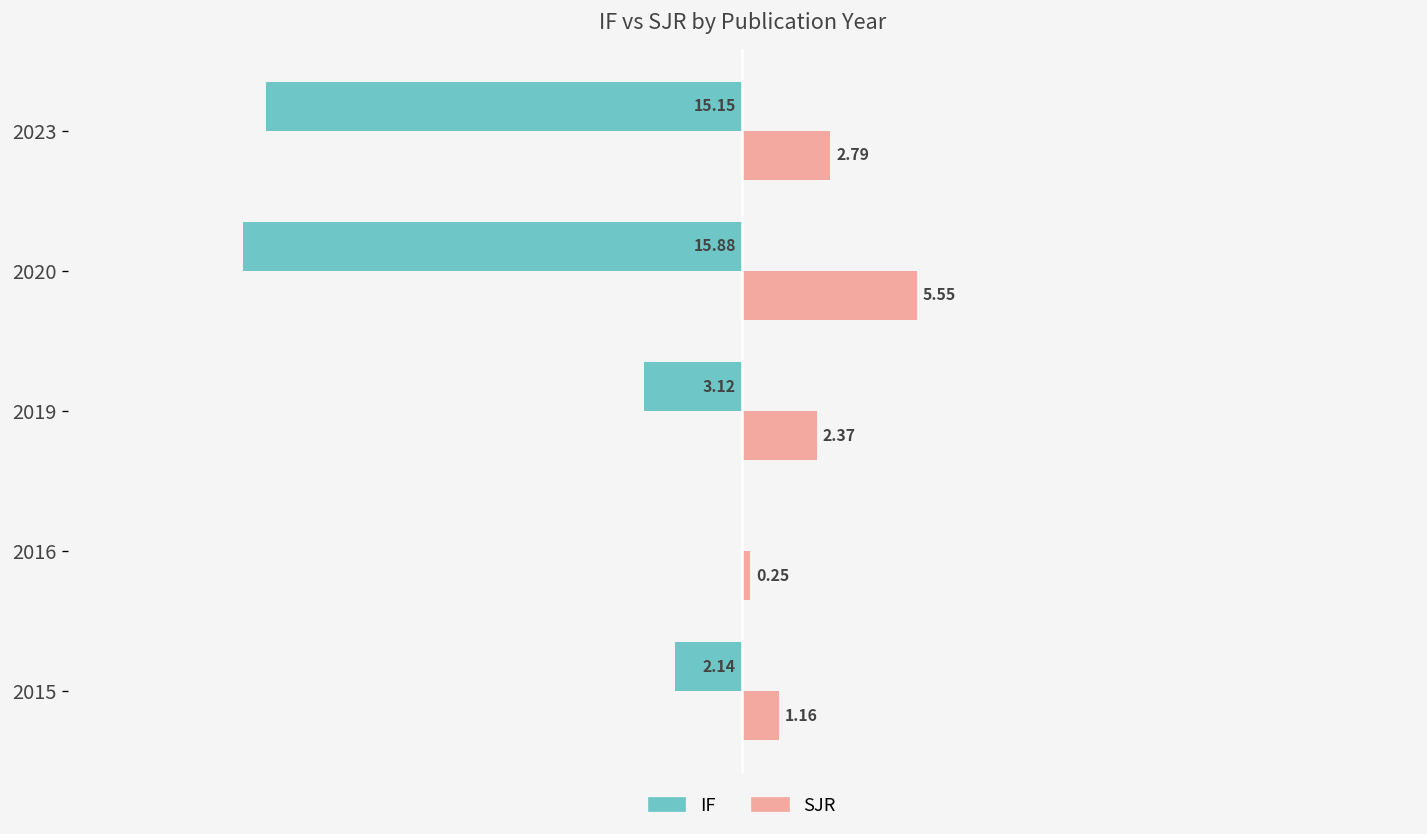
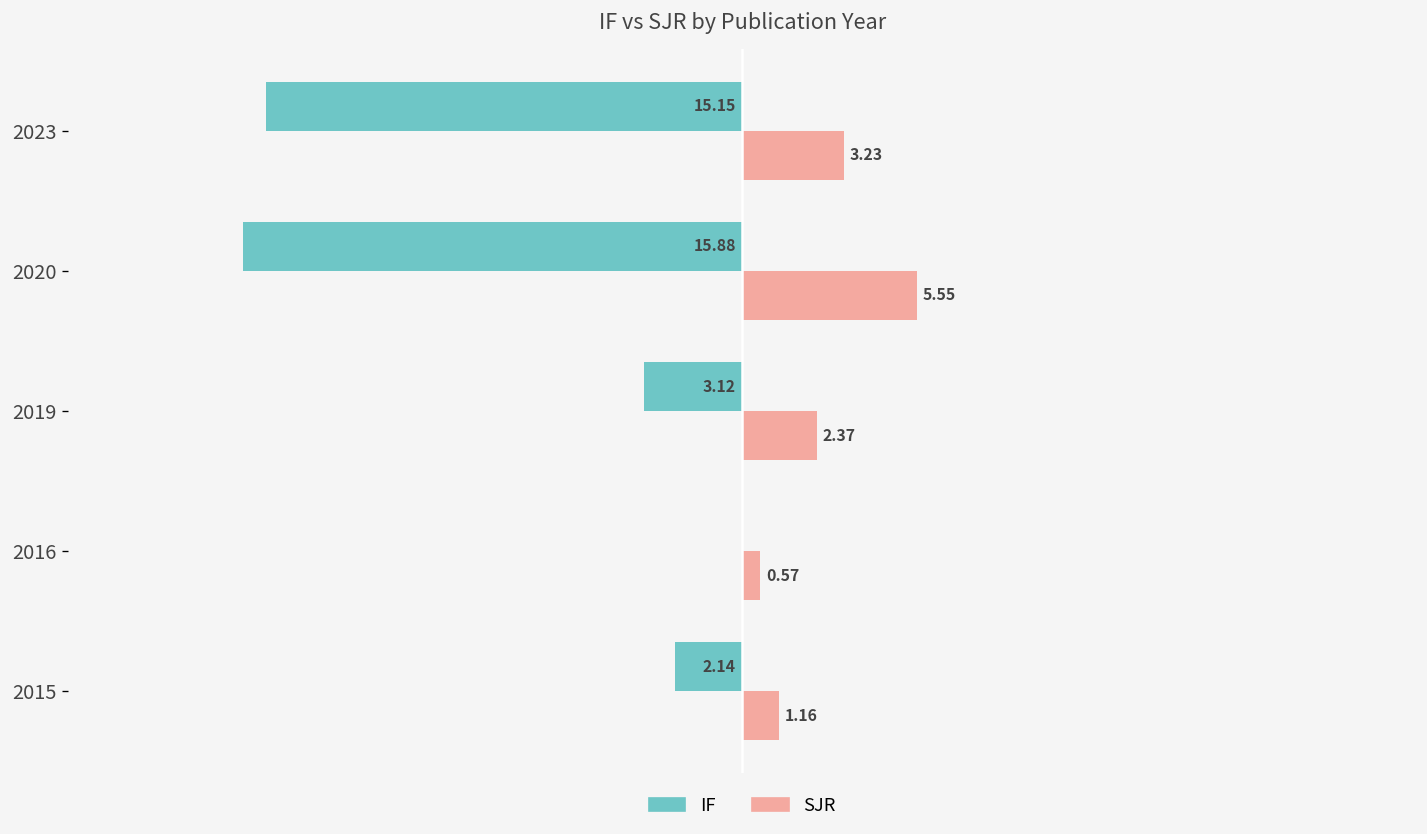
  {
    "SJR": {
-     "2023": 2.79,
+     "2023": 3.23,
      "2020": 5.55,
      "2019": 2.37,
-     "2016": 0.25,
+     "2016": 0.57,
      "2015": 1.16
    }
  }
